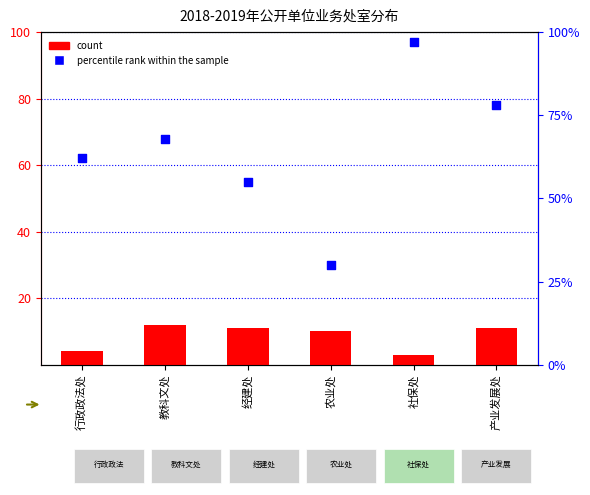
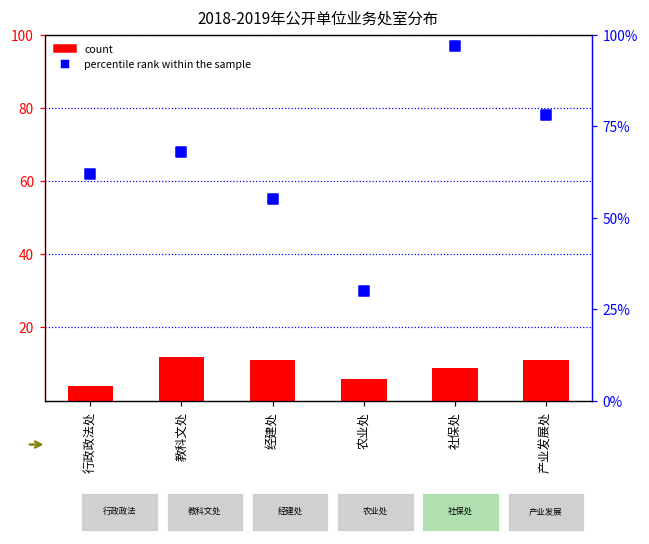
  {
    "count": {
      "行政政法处": 4,
      "教科文处": 12,
      "经建处": 11,
-     "农业处": 10,
-     "社保处": 3,
+     "农业处": 6,
+     "社保处": 9,
      "产业发展处": 11
    }
  }
